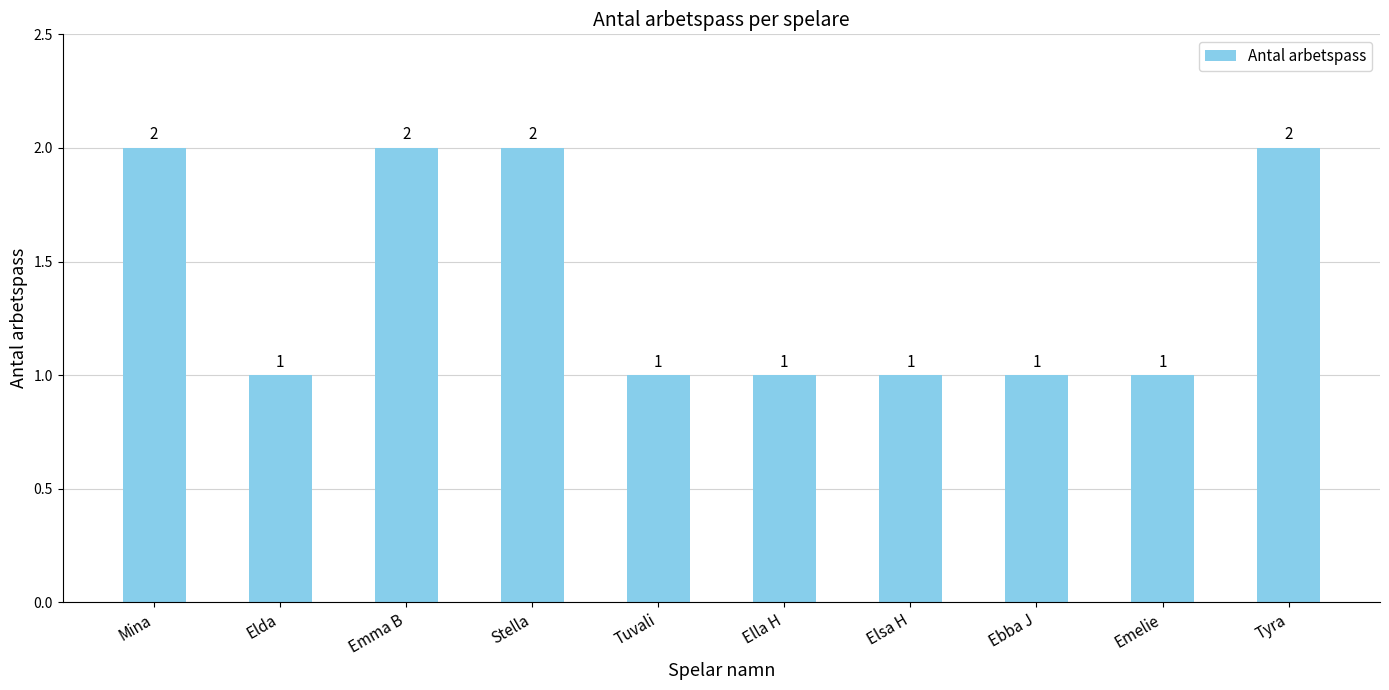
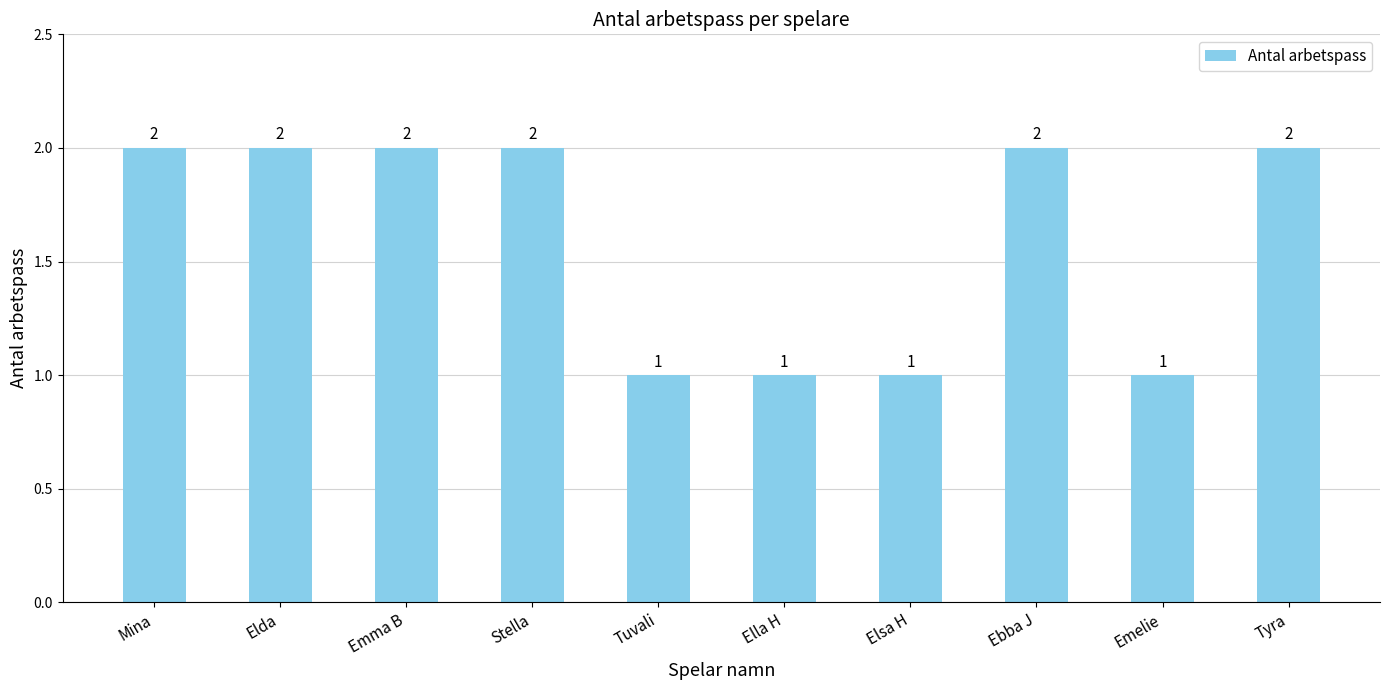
  {
    "Mina": 2,
-   "Elda": 1,
+   "Elda": 2,
    "Emma B": 2,
    "Stella": 2,
    "Tuvali": 1,
    "Ella H": 1,
    "Elsa H": 1,
-   "Ebba J": 1,
+   "Ebba J": 2,
    "Emelie": 1,
    "Tyra": 2
  }
